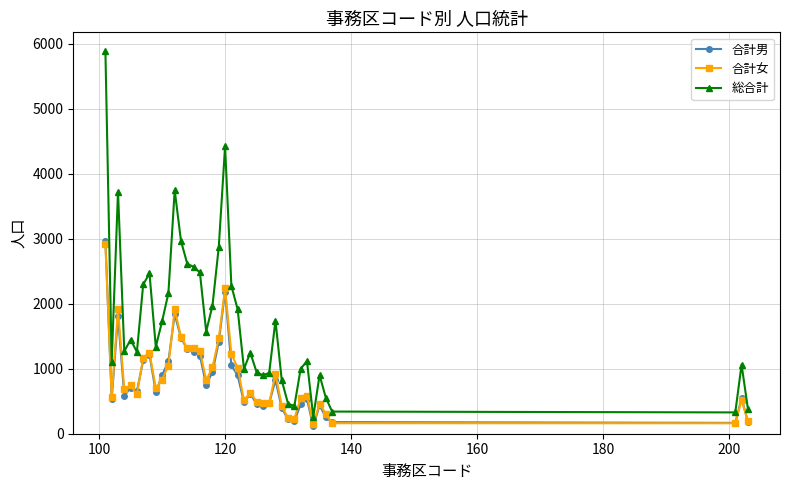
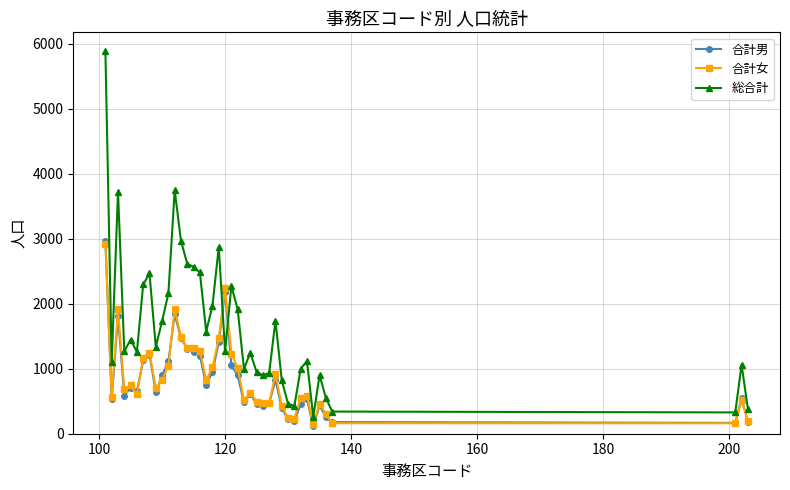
  {
    "合計男": {
      "120": 2200
    },
    "合計女": {
      "120": 2200
    },
    "総合計": {
-     "120": 4400
+     "120": 1300
    }
  }
